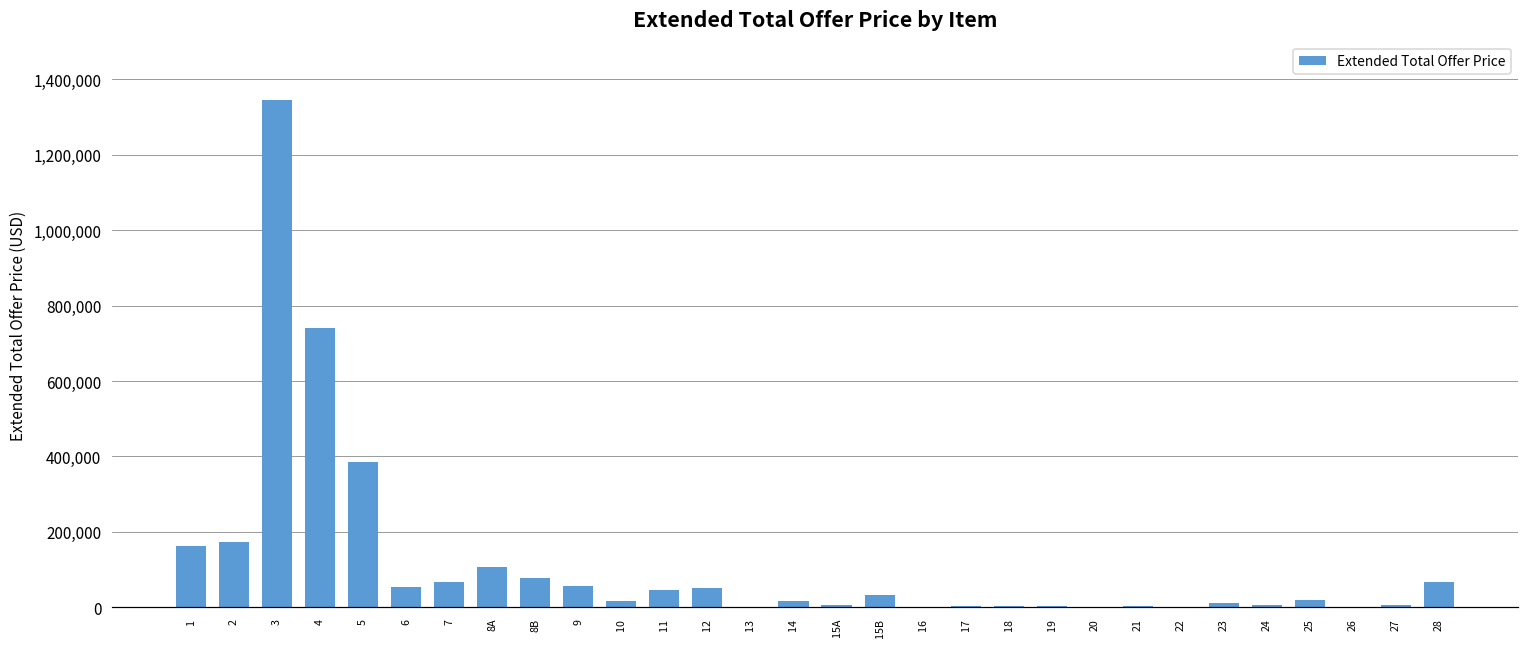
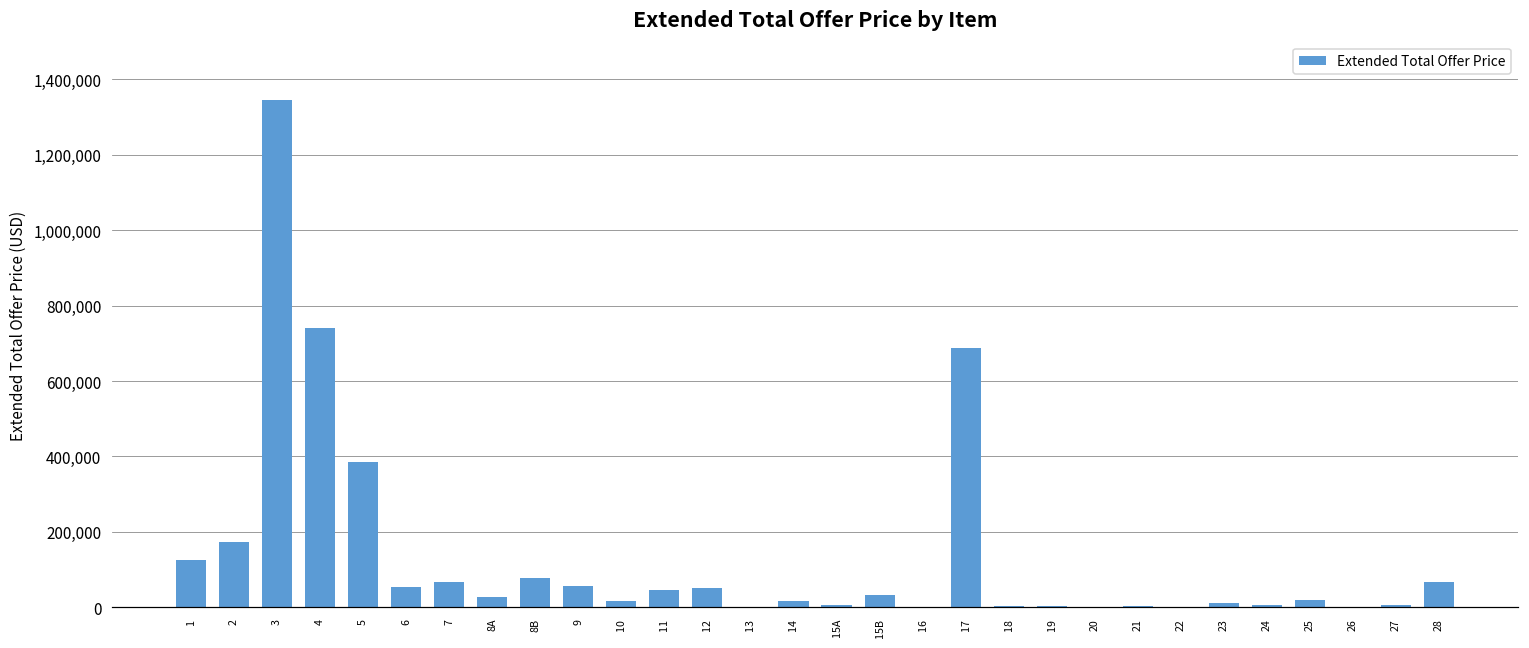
  {
-   "1": "160,000",
+   "1": "130,000",
    "2": "170,000",
    "3": "1,350,000",
    "4": "740,000",
    "5": "380,000",
    "6": "50,000",
    "7": "70,000",
-   "8A": "110,000",
+   "8A": "30,000",
    "8B": "80,000",
    "9": "60,000",
    "10": "20,000",
    "11": "50,000",
    "12": "50,000",
    "14": "20,000",
    "15B": "30,000",
-   "17": "0",
+   "17": "690,000",
    "23": "10,000",
    "25": "20,000",
    "28": "70,000"
  }
